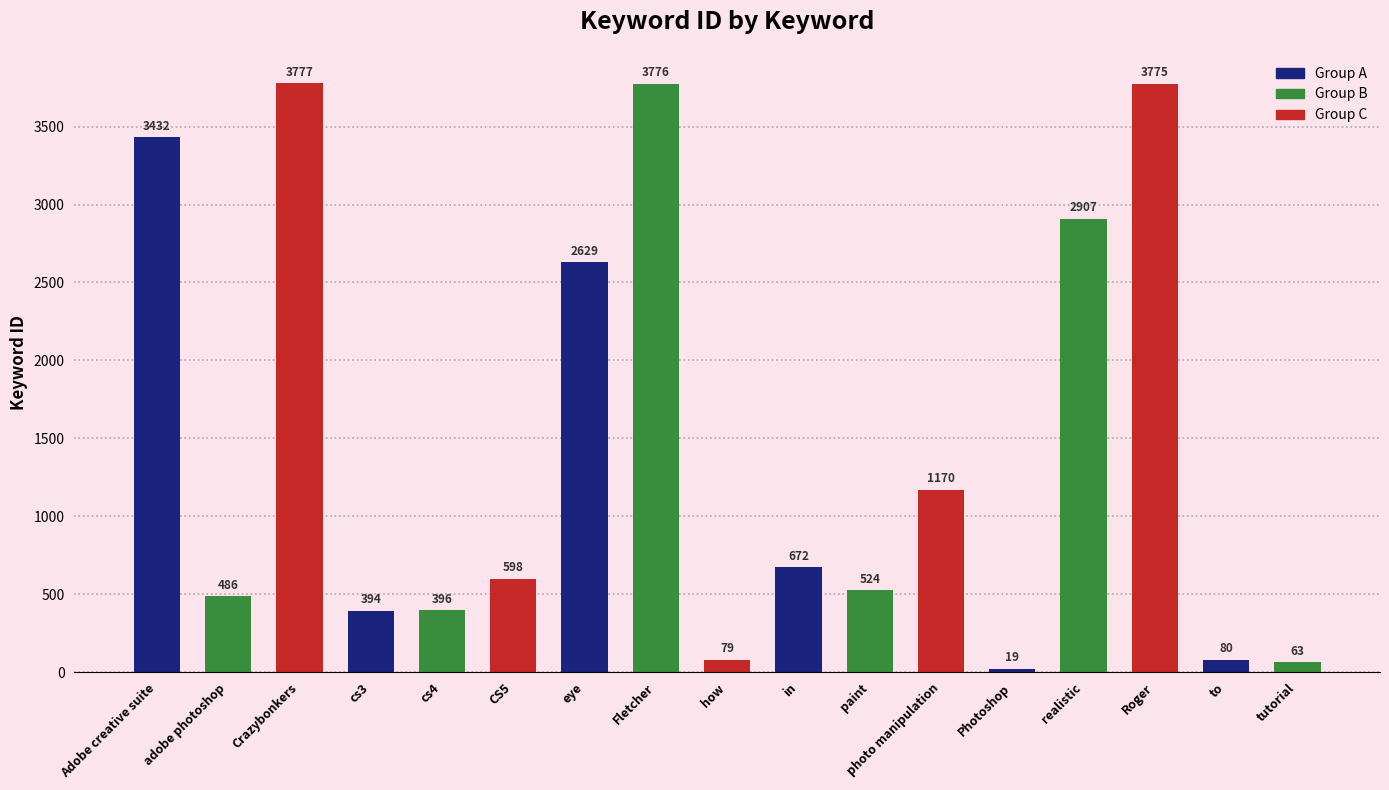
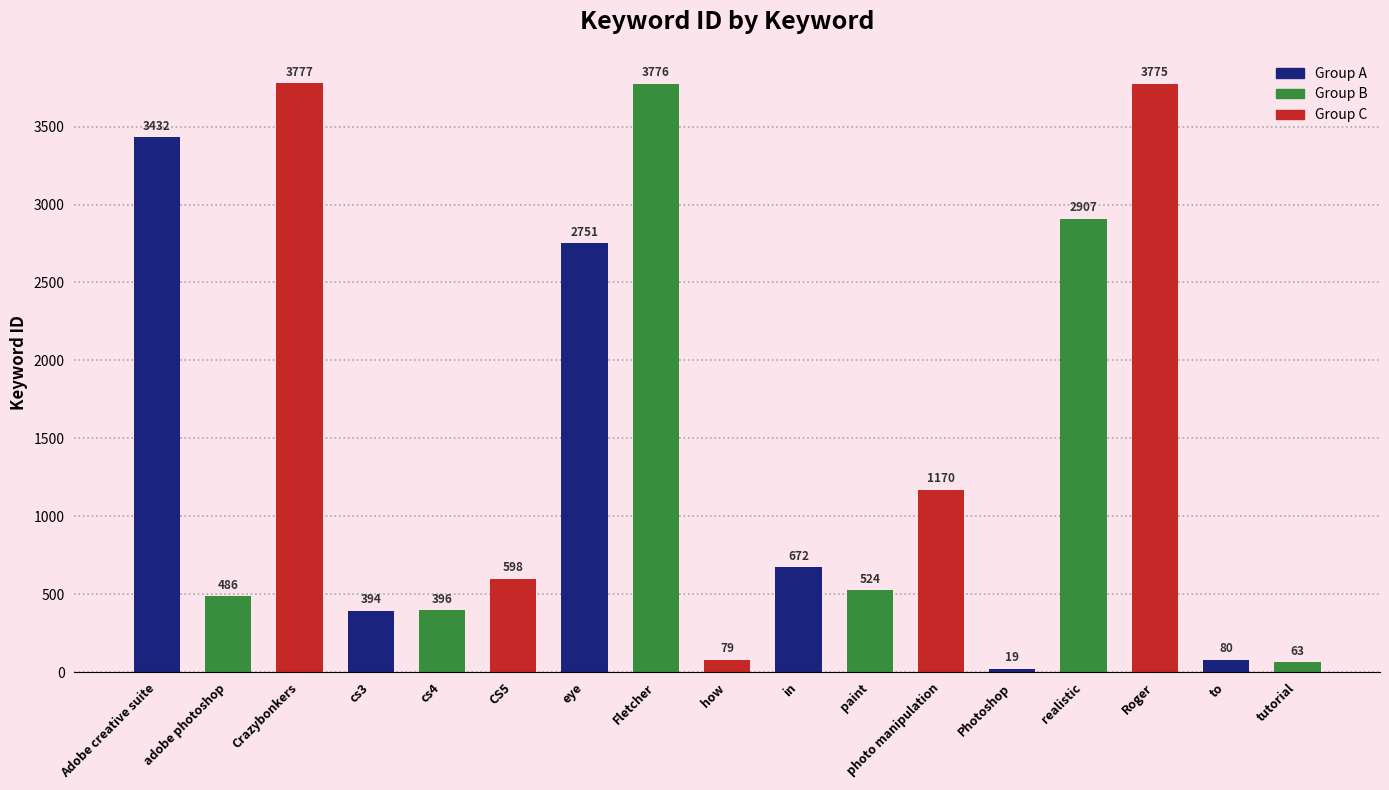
  {
    "Adobe creative suite": 3432,
    "adobe photoshop": 486,
    "Crazybonkers": 3777,
    "cs3": 394,
    "cs4": 396,
    "CS5": 598,
-   "eye": 2629,
+   "eye": 2751,
    "Fletcher": 3776,
    "how": 79,
    "in": 672,
    "paint": 524,
    "photo manipulation": 1170,
    "Photoshop": 19,
    "realistic": 2907,
    "Roger": 3775,
    "to": 80,
    "tutorial": 63
  }
